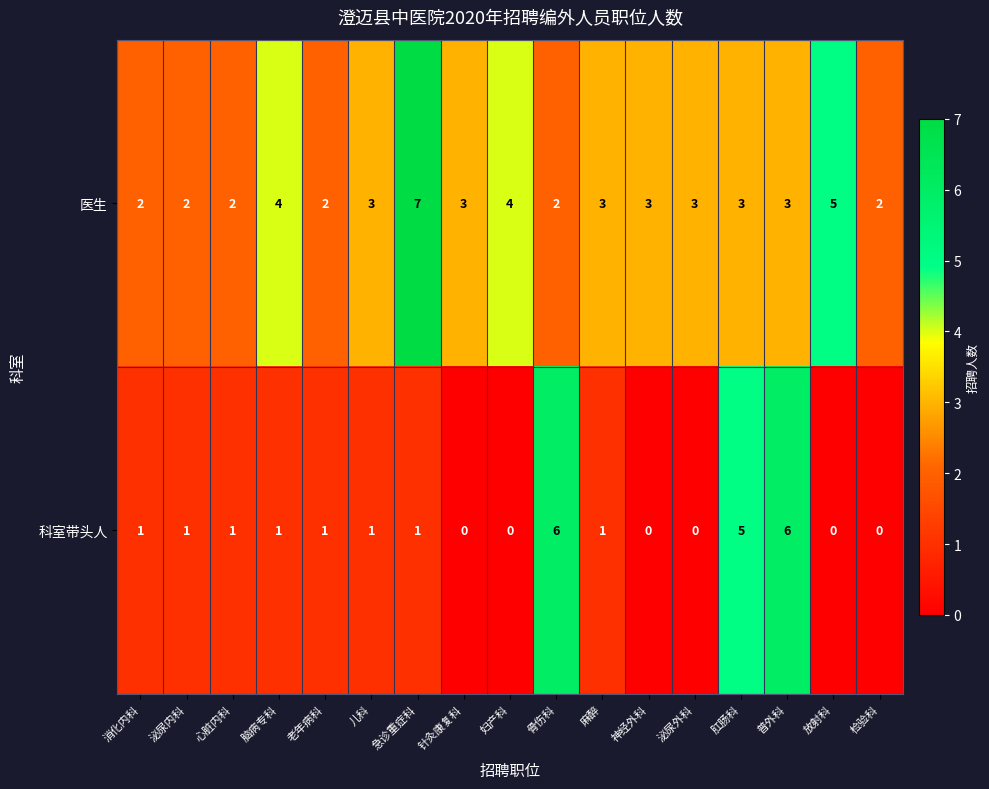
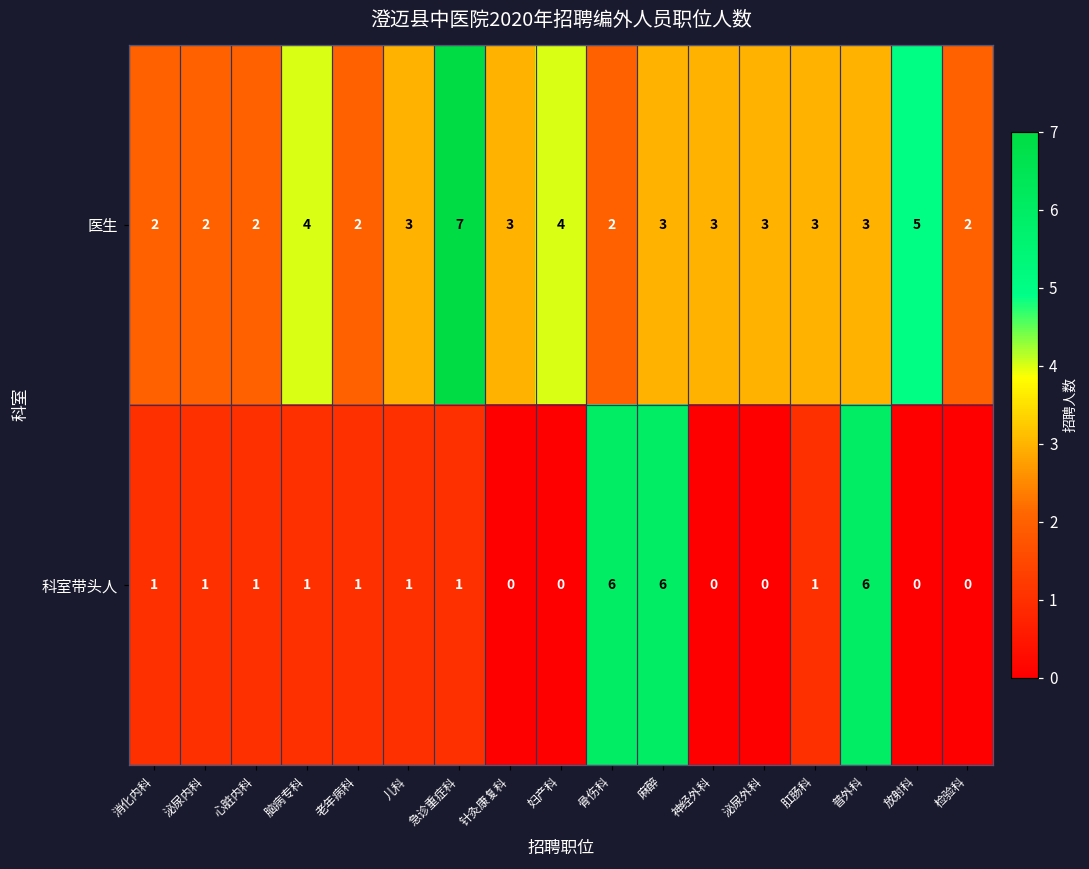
  {
    "医生": {
      "消化内科": 2,
      "泌尿内科": 2,
      "心脏内科": 2,
      "脑病专科": 4,
      "老年病科": 2,
      "儿科": 3,
      "急诊重症科": 7,
      "针灸康复科": 3,
      "妇产科": 4,
      "骨伤科": 2,
      "麻醉": 3,
      "神经外科": 3,
      "泌尿外科": 3,
      "肛肠科": 3,
      "普外科": 3,
      "放射科": 5,
      "检验科": 2
    },
    "科室带头人": {
      "消化内科": 1,
      "泌尿内科": 1,
      "心脏内科": 1,
      "脑病专科": 1,
      "老年病科": 1,
      "儿科": 1,
      "急诊重症科": 1,
      "针灸康复科": 0,
      "妇产科": 0,
      "骨伤科": 6,
-     "麻醉": 1,
+     "麻醉": 6,
      "神经外科": 0,
      "泌尿外科": 0,
-     "肛肠科": 5,
+     "肛肠科": 1,
      "普外科": 6,
      "放射科": 0,
      "检验科": 0
    }
  }
